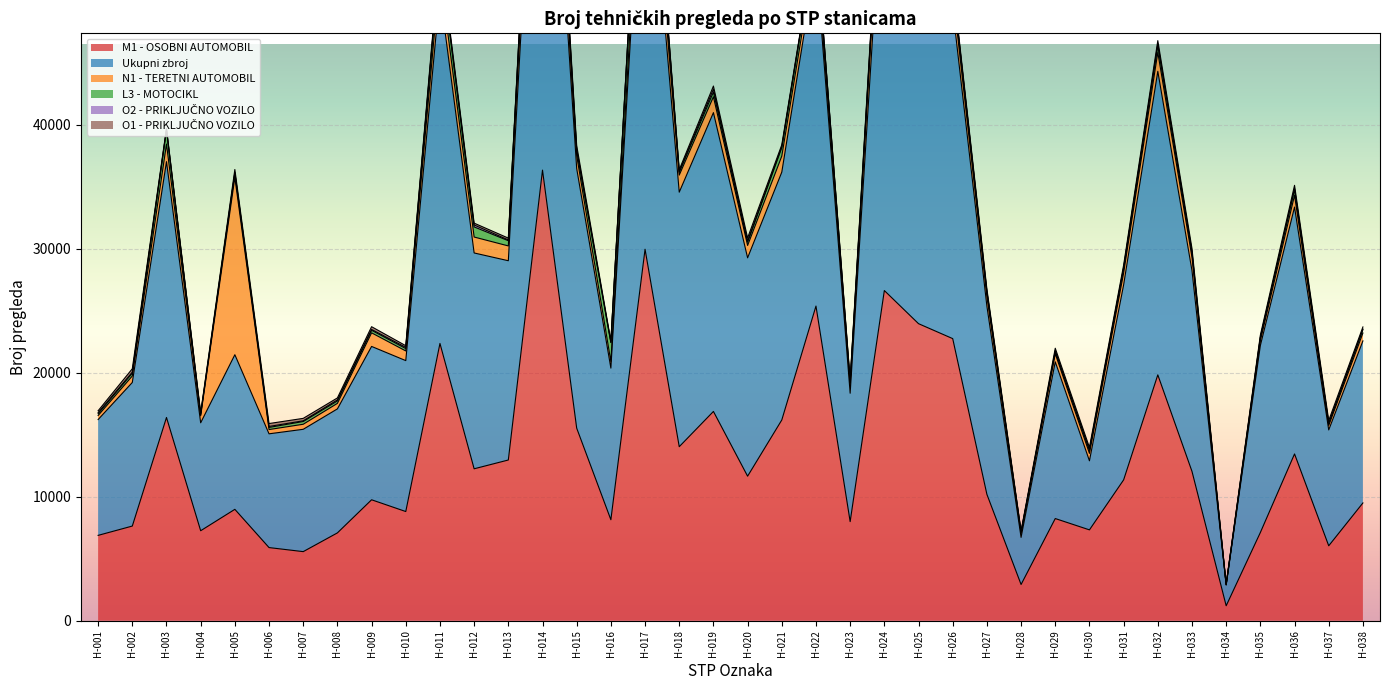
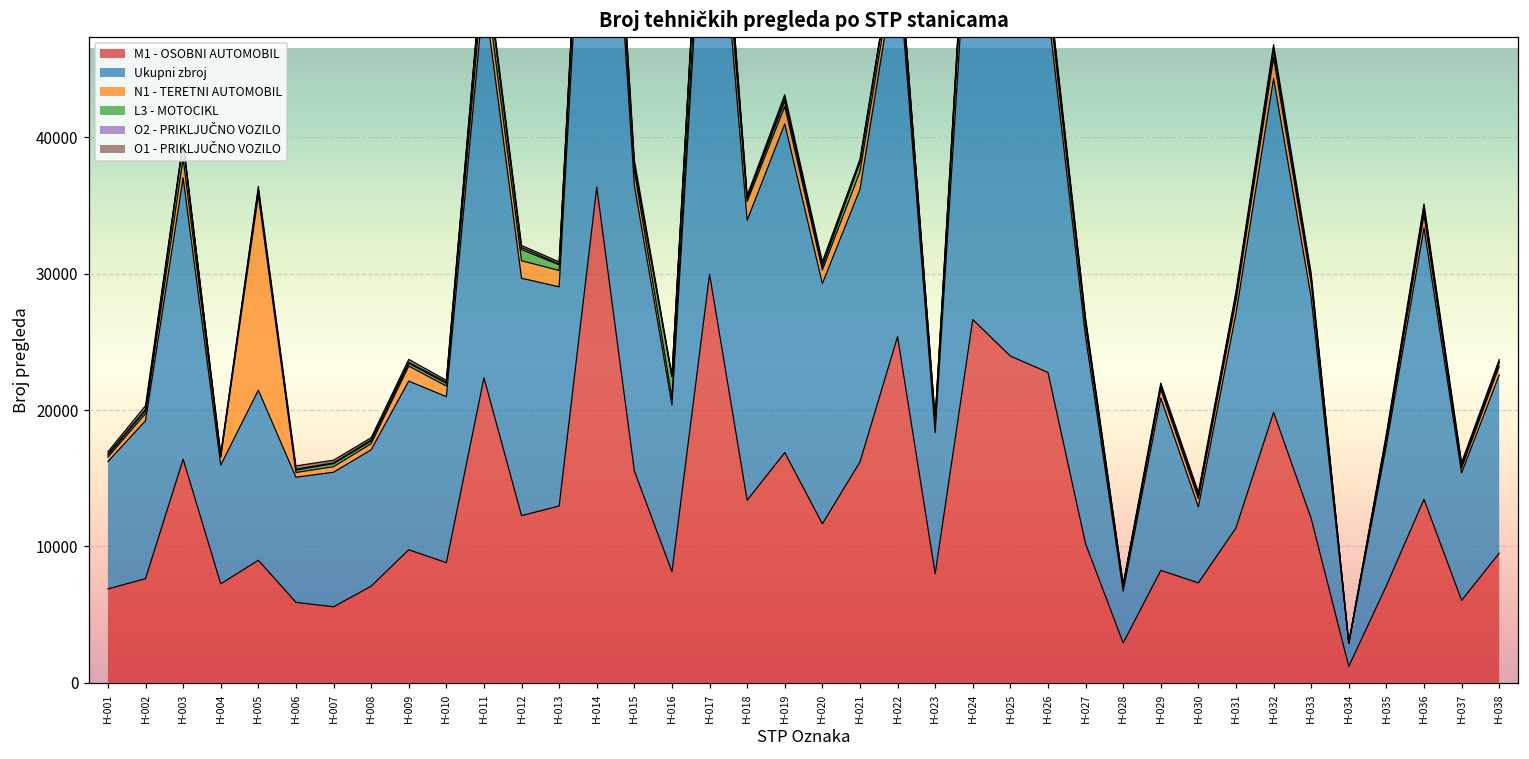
  {
    "M1 - OSOBNI AUTOMOBIL": {
      "H-001": 6900,
      "H-002": 7600,
      "H-003": 16400,
      "H-004": 7300,
      "H-005": 9000,
      "H-006": 5900,
      "H-007": 5600,
      "H-008": 7100,
      "H-009": 9800,
      "H-010": 8800,
      "H-011": 22400,
      "H-012": 12300,
      "H-013": 13000,
      "H-014": 36400,
      "H-015": 15500,
      "H-016": 8100,
      "H-017": 30000,
-     "H-018": 14000,
+     "H-018": 13400,
      "H-019": 16900,
      "H-020": 11700,
      "H-021": 16200,
      "H-022": 25400,
      "H-023": 8000,
      "H-024": 26600,
      "H-025": 24000,
      "H-026": 22800,
      "H-027": 10200,
      "H-028": 2900,
      "H-029": 8200,
      "H-030": 7300,
      "H-031": 11400,
      "H-032": 19800,
      "H-033": 12000,
      "H-034": 1200,
      "H-035": 7100,
      "H-036": 13500,
      "H-037": 6000,
      "H-038": 9500
    },
    "Ukupni zbroj": {
      "H-001": 9300,
      "H-002": 11600,
      "H-003": 20600,
      "H-004": 8700,
      "H-005": 12500,
      "H-006": 9200,
      "H-007": 9900,
      "H-008": 10000,
      "H-009": 12400,
      "H-010": 12200,
      "H-012": 17400,
      "H-013": 16100,
      "H-015": 20900,
      "H-016": 12200,
      "H-018": 20500,
      "H-019": 24100,
      "H-020": 17600,
      "H-021": 20000,
      "H-023": 10400,
      "H-027": 15200,
      "H-028": 3800,
      "H-029": 12600,
      "H-030": 5600,
      "H-031": 15700,
      "H-032": 24500,
      "H-033": 16200,
-     "H-035": 15100,
+     "H-035": 10300,
      "H-036": 19900,
      "H-037": 9300,
      "H-038": 13100
    },
    "N1 - TERETNI AUTOMOBIL": {
      "H-002": 500,
      "H-003": 1400,
      "H-005": 14300,
      "H-007": 400,
      "H-012": 1300,
      "H-013": 1200,
      "H-015": 1100,
      "H-016": 500,
      "H-018": 1400,
      "H-019": 1300,
      "H-020": 1000,
      "H-021": 1300,
      "H-023": 600,
      "H-027": 800,
      "H-030": 600,
      "H-031": 900,
      "H-032": 1500,
      "H-033": 1100,
      "H-035": 400,
      "H-036": 1000,
      "H-038": 600
    },
    "L3 - MOTOCIKL": {
      "H-019": 400
    },
    "O2 - PRIKLJUČNO VOZILO": {
      "H-019": 200
    },
    "O1 - PRIKLJUČNO VOZILO": {
      "H-002": 300,
      "H-005": 200,
      "H-006": 200,
      "H-009": 200,
      "H-015": 300,
      "H-019": 200,
      "H-020": 300,
      "H-032": 300,
      "H-033": 300,
      "H-036": 200,
      "H-037": 200
    }
  }
